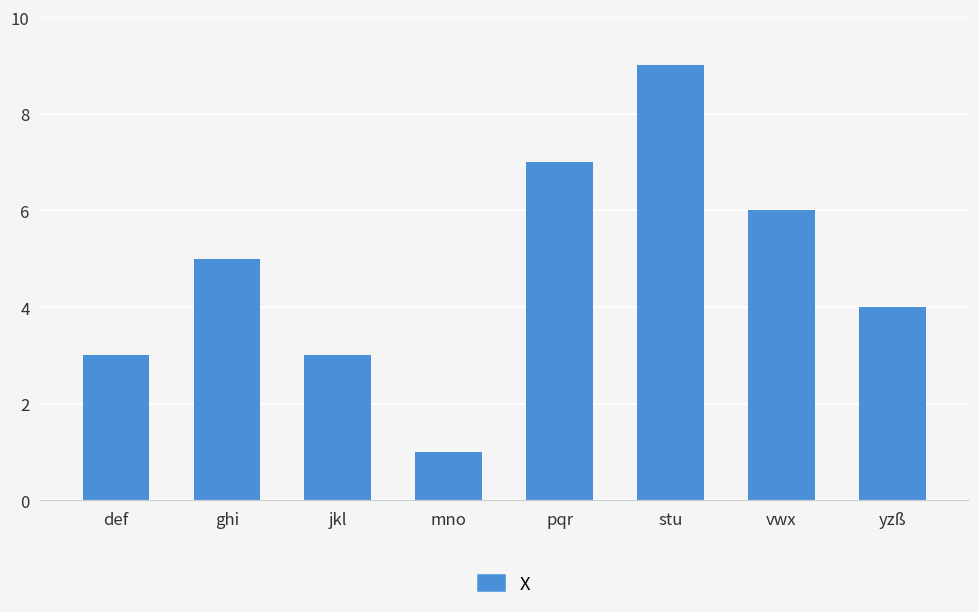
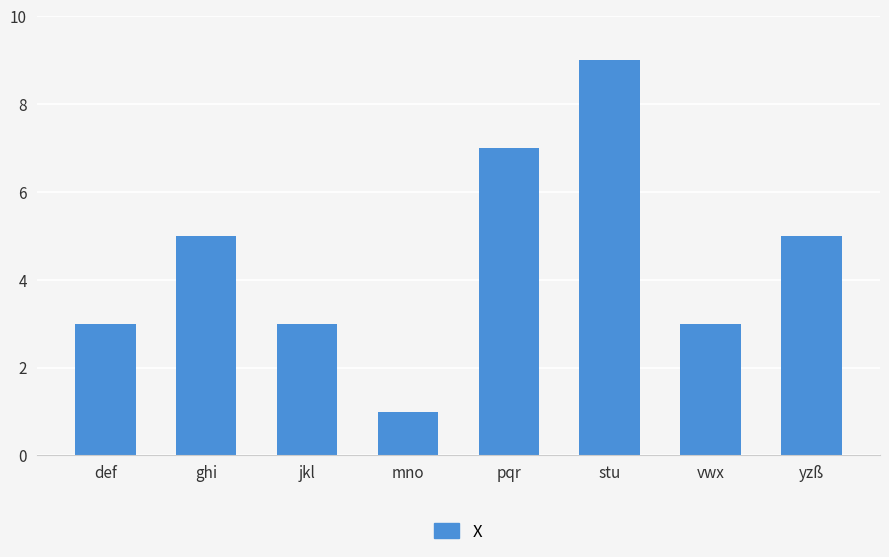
  {
    "def": 3,
    "ghi": 5,
    "jkl": 3,
    "mno": 1,
    "pqr": 7,
    "stu": 9,
-   "vwx": 6,
-   "yzß": 4
+   "vwx": 3,
+   "yzß": 5
  }
